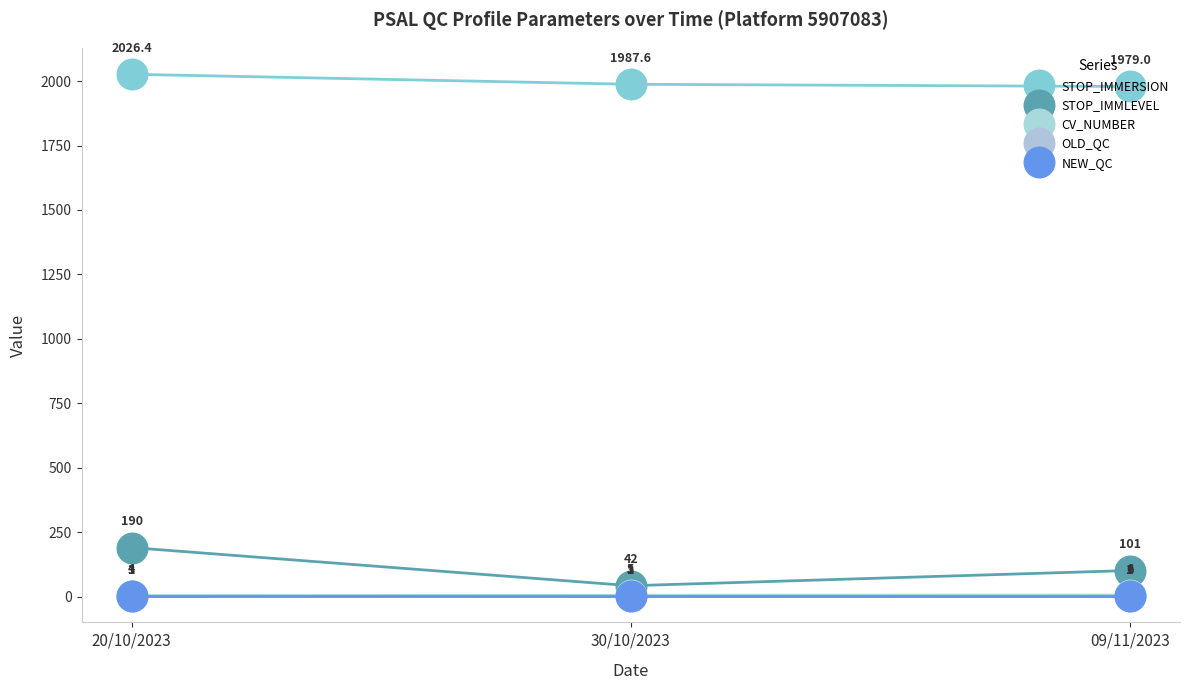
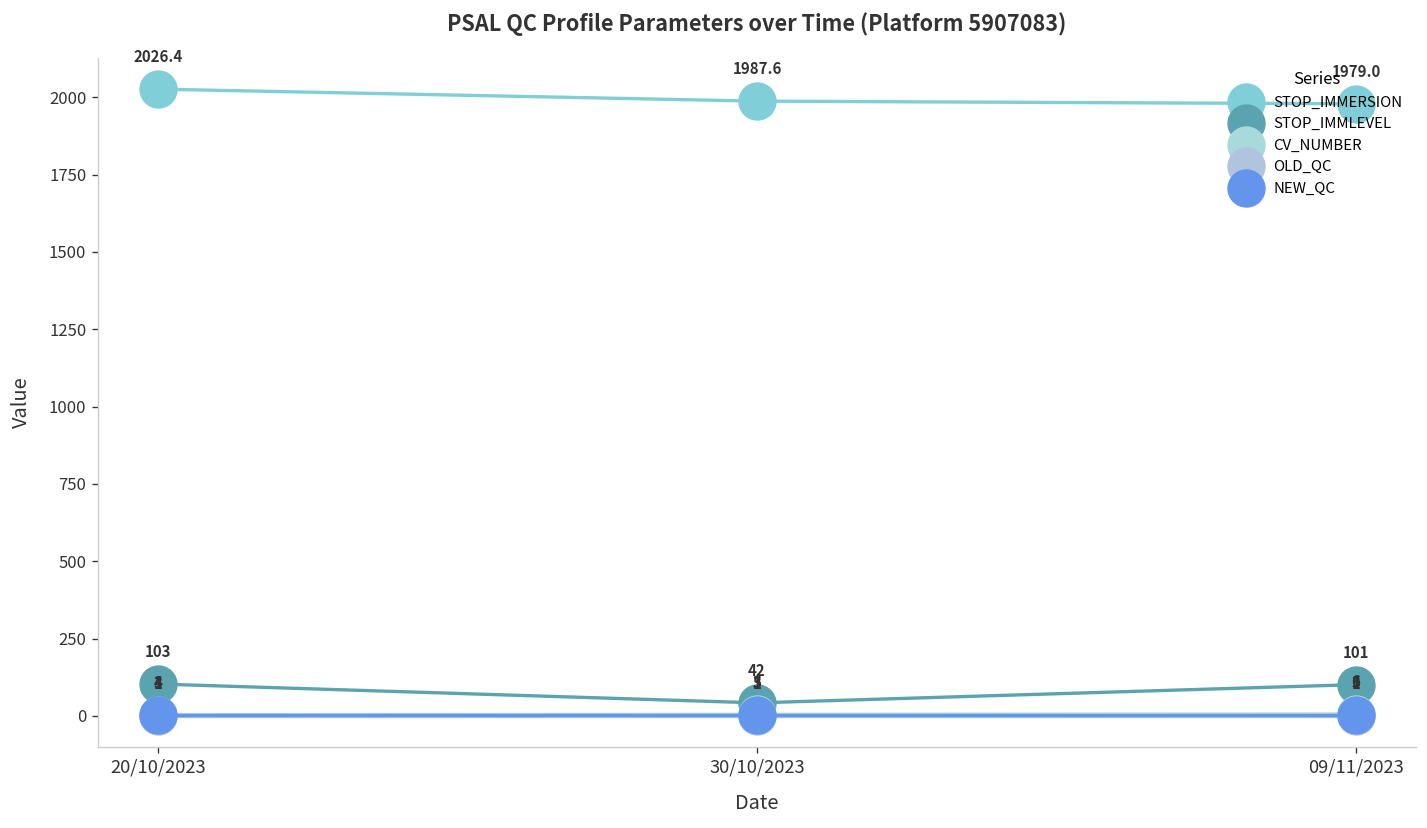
  {
    "STOP_IMMLEVEL": {
-     "20/10/2023": 190,
+     "20/10/2023": 103,
      "30/10/2023": 42,
      "09/11/2023": 101
    }
  }
